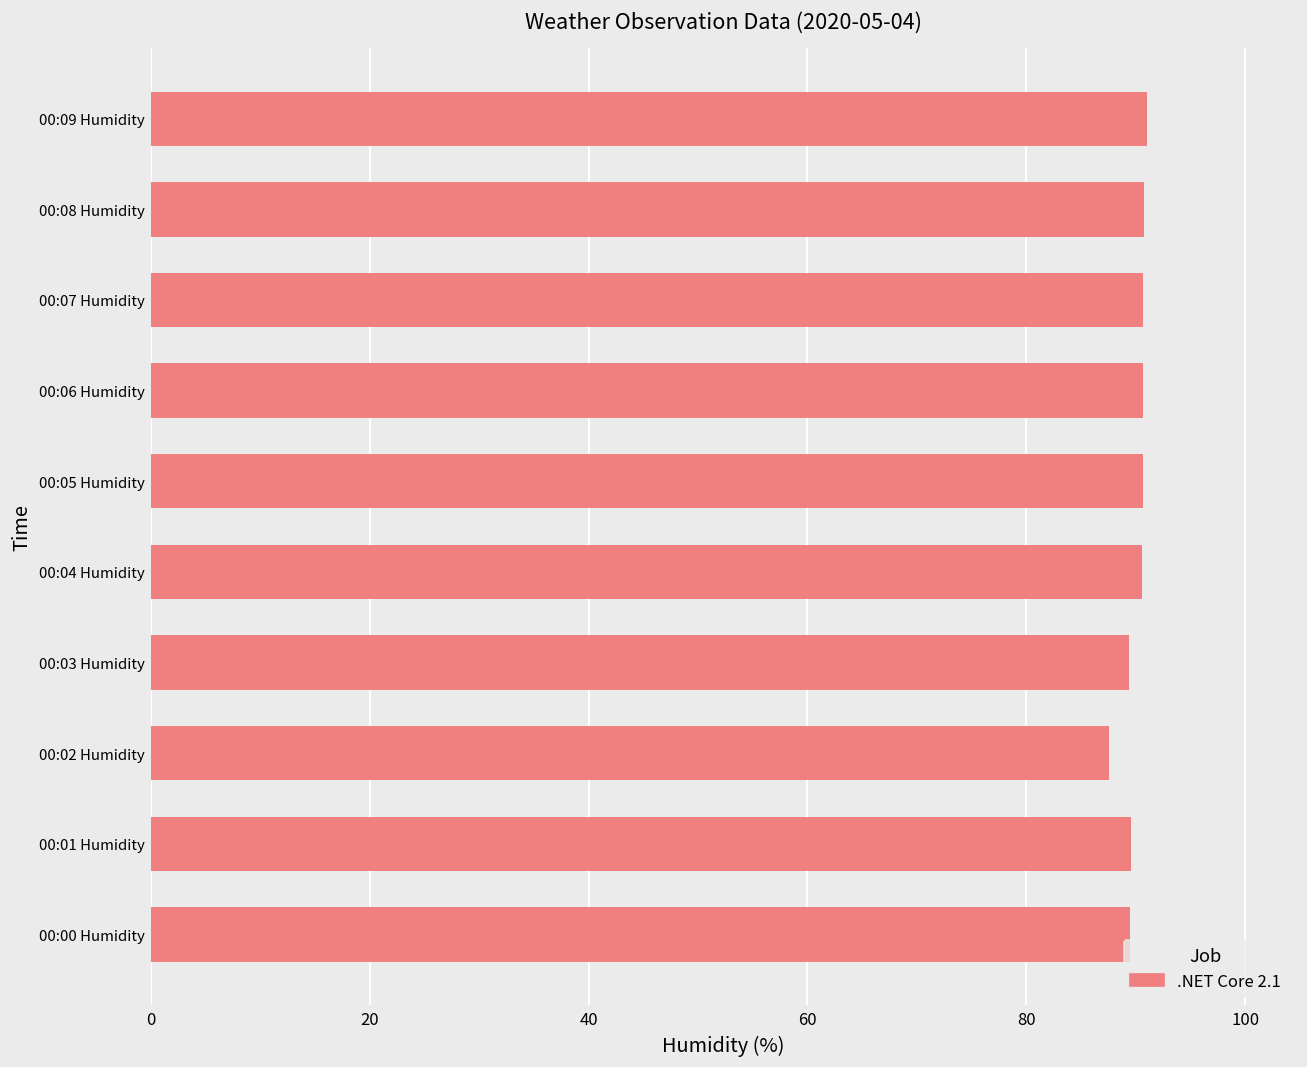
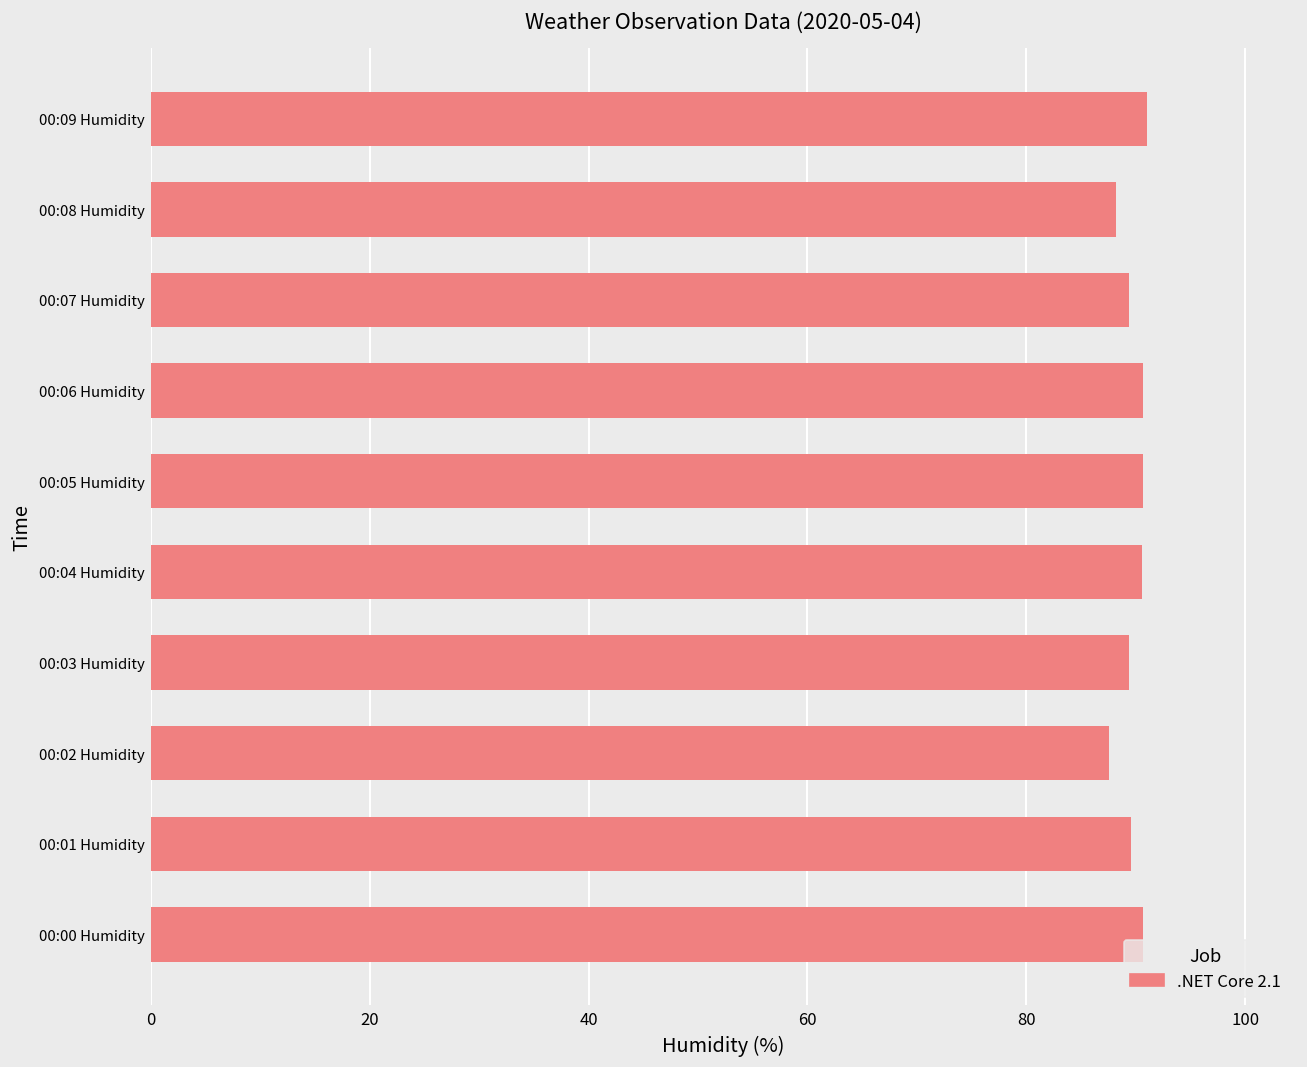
  {
    "00:09 Humidity": 91,
-   "00:08 Humidity": 91,
-   "00:07 Humidity": 91,
+   "00:08 Humidity": 88,
+   "00:07 Humidity": 89,
    "00:06 Humidity": 91,
    "00:05 Humidity": 91,
    "00:04 Humidity": 91,
    "00:03 Humidity": 89,
    "00:02 Humidity": 88,
    "00:01 Humidity": 90,
-   "00:00 Humidity": 90
+   "00:00 Humidity": 91
  }
